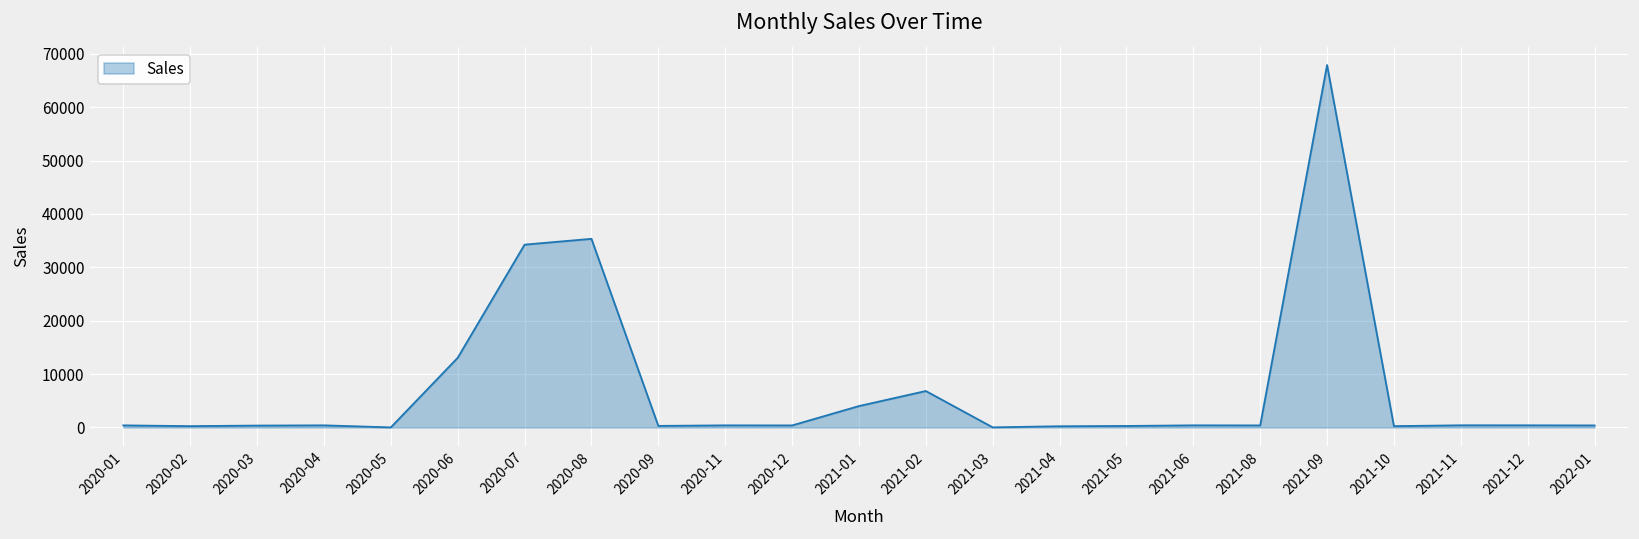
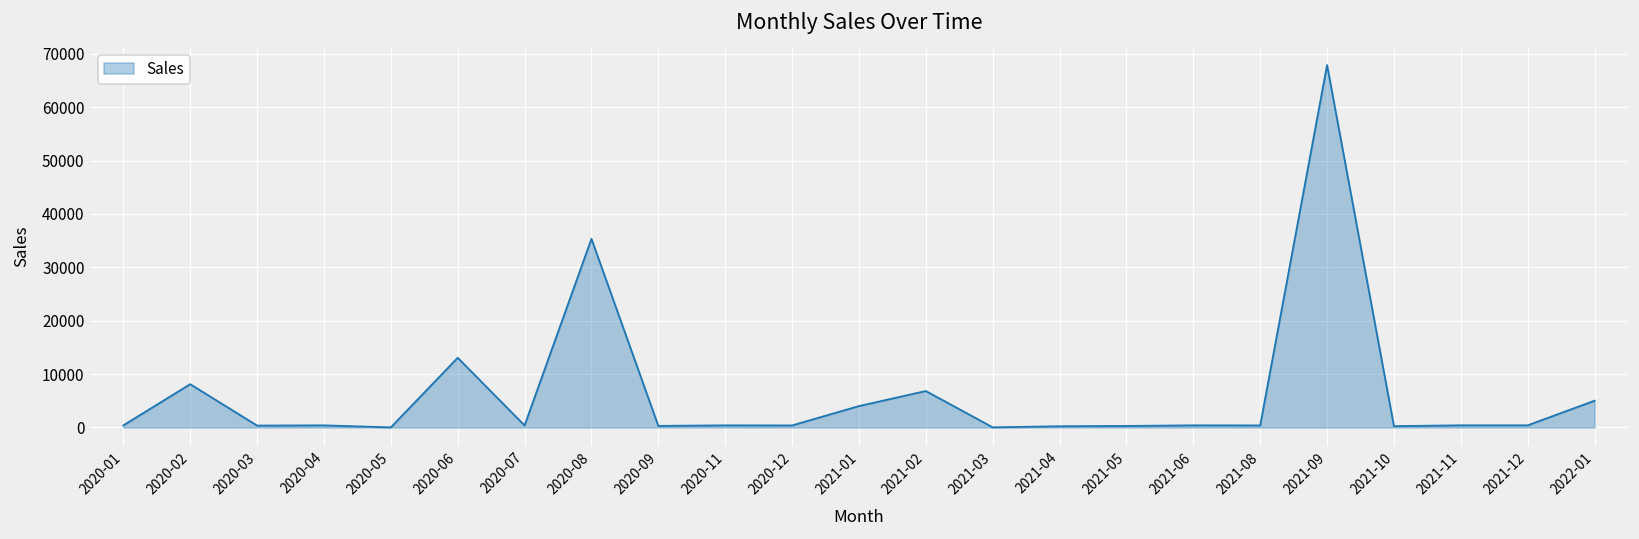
  {
    "2020-01": 0,
-   "2020-02": 0,
+   "2020-02": 8000,
    "2020-03": 0,
    "2020-04": 0,
    "2020-05": 0,
    "2020-06": 13000,
-   "2020-07": 34000,
+   "2020-07": 0,
    "2020-08": 35000,
    "2020-09": 0,
    "2020-11": 0,
    "2020-12": 0,
    "2021-01": 4000,
    "2021-02": 7000,
    "2021-03": 0,
    "2021-04": 0,
    "2021-05": 0,
    "2021-06": 0,
    "2021-08": 0,
    "2021-09": 68000,
    "2021-10": 0,
    "2021-11": 0,
    "2021-12": 0,
-   "2022-01": 0
+   "2022-01": 5000
  }
